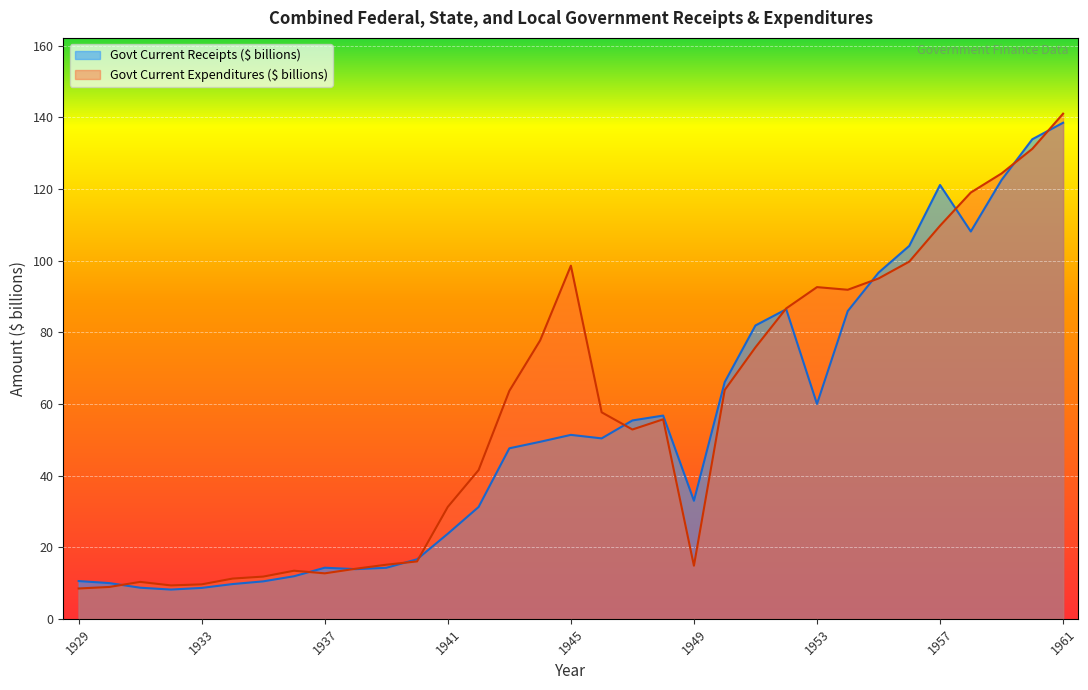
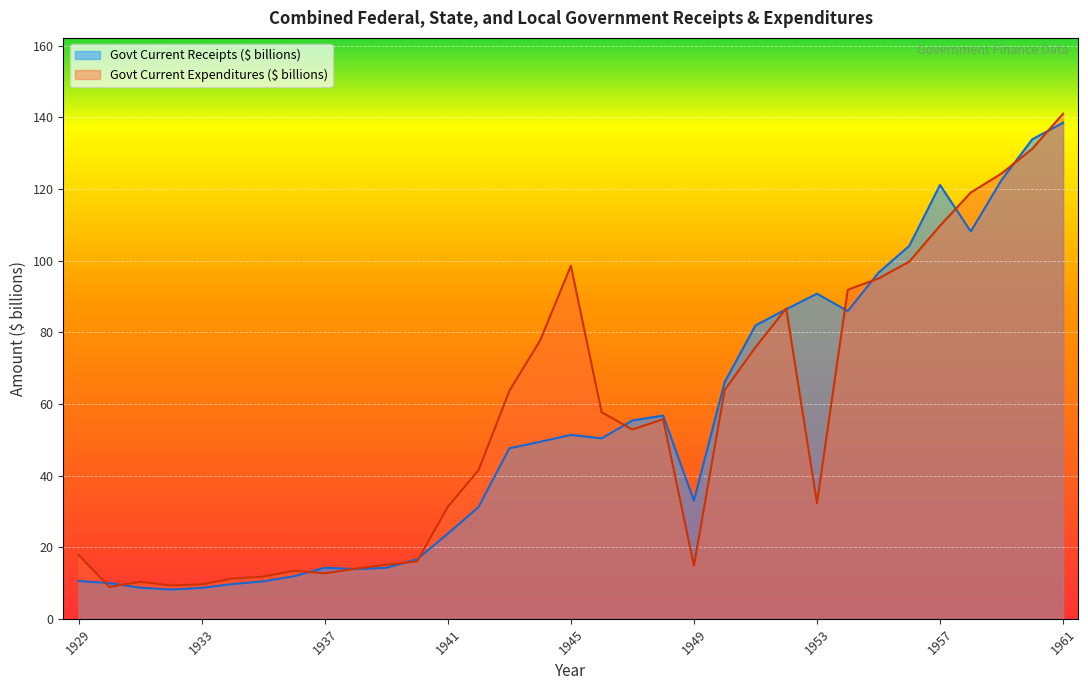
  {
    "Govt Current Receipts ($ billions)": {
      "1929": 11,
      "1933": 9,
      "1937": 14,
      "1941": 24,
      "1945": 51,
      "1949": 33,
-     "1953": 60,
+     "1953": 91,
      "1957": 121,
      "1961": 139
    },
    "Govt Current Expenditures ($ billions)": {
-     "1929": 8,
+     "1929": 18,
      "1933": 10,
      "1937": 13,
      "1941": 31,
      "1945": 99,
      "1949": 15,
-     "1953": 93,
+     "1953": 32,
      "1957": 110,
      "1961": 141
    }
  }
